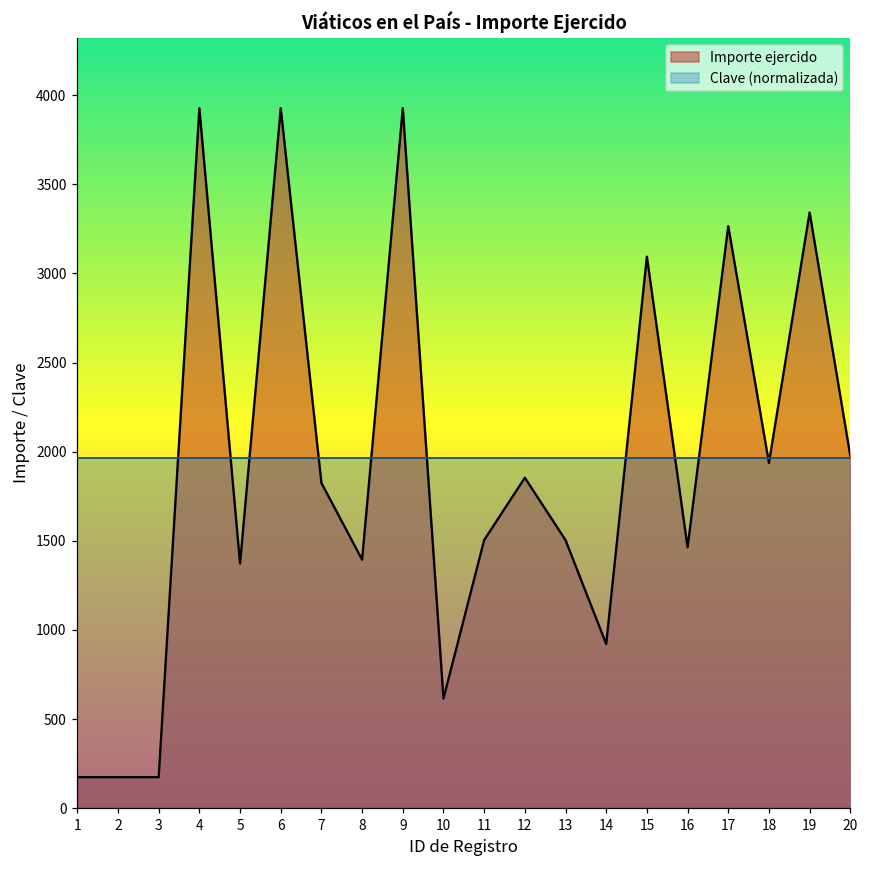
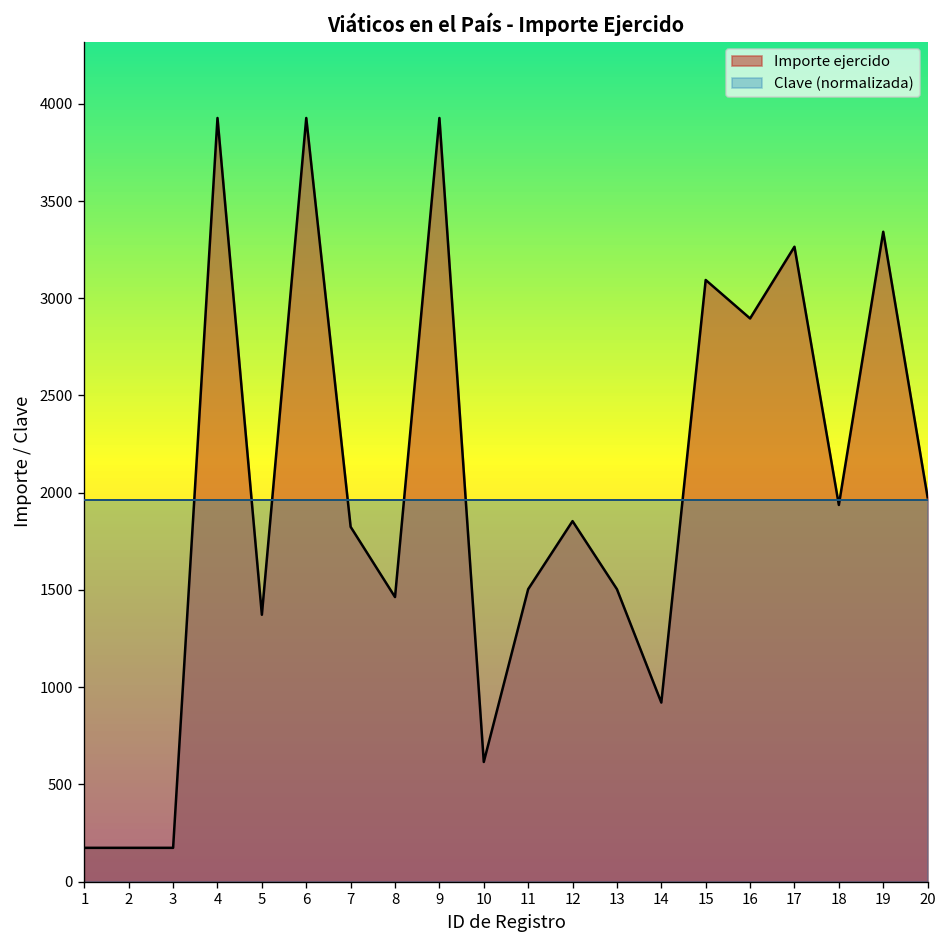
  {
    "Importe ejercido": {
      "1": 170,
      "2": 170,
      "3": 170,
      "4": 3930,
      "5": 1370,
      "6": 3930,
      "7": 1820,
-     "8": 1390,
+     "8": 1460,
      "9": 3930,
      "10": 620,
      "11": 1500,
      "12": 1850,
      "13": 1500,
      "14": 920,
      "15": 3090,
-     "16": 1460,
+     "16": 2900,
      "17": 3270,
      "18": 1940,
      "19": 3340
    },
    "Clave (normalizada)": {
      "1": 1960,
      "2": 1960,
      "3": 1960,
      "4": 1960,
      "5": 1960,
      "6": 1960,
      "7": 1960,
      "8": 1960,
      "9": 1960,
      "10": 1960,
      "11": 1960,
      "12": 1960,
      "13": 1960,
      "14": 1960,
      "15": 1960,
      "16": 1960,
      "17": 1960,
      "18": 1960,
      "19": 1960
    }
  }
